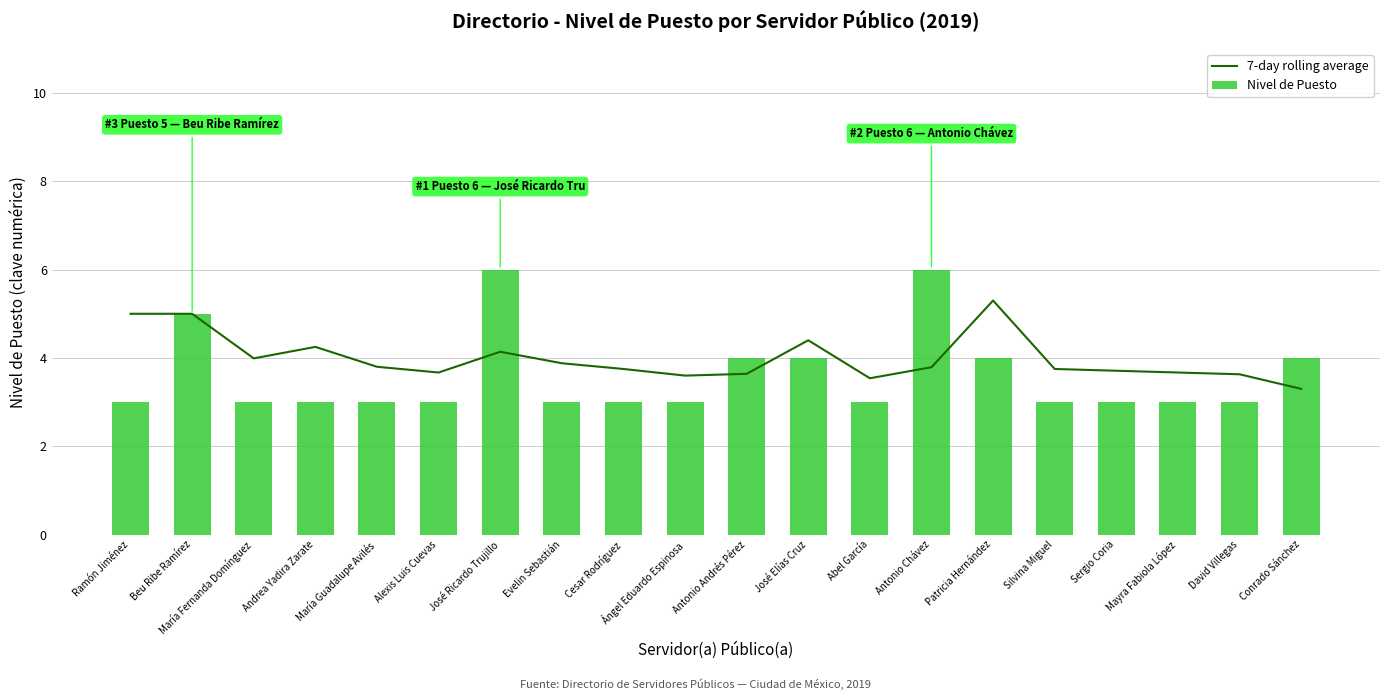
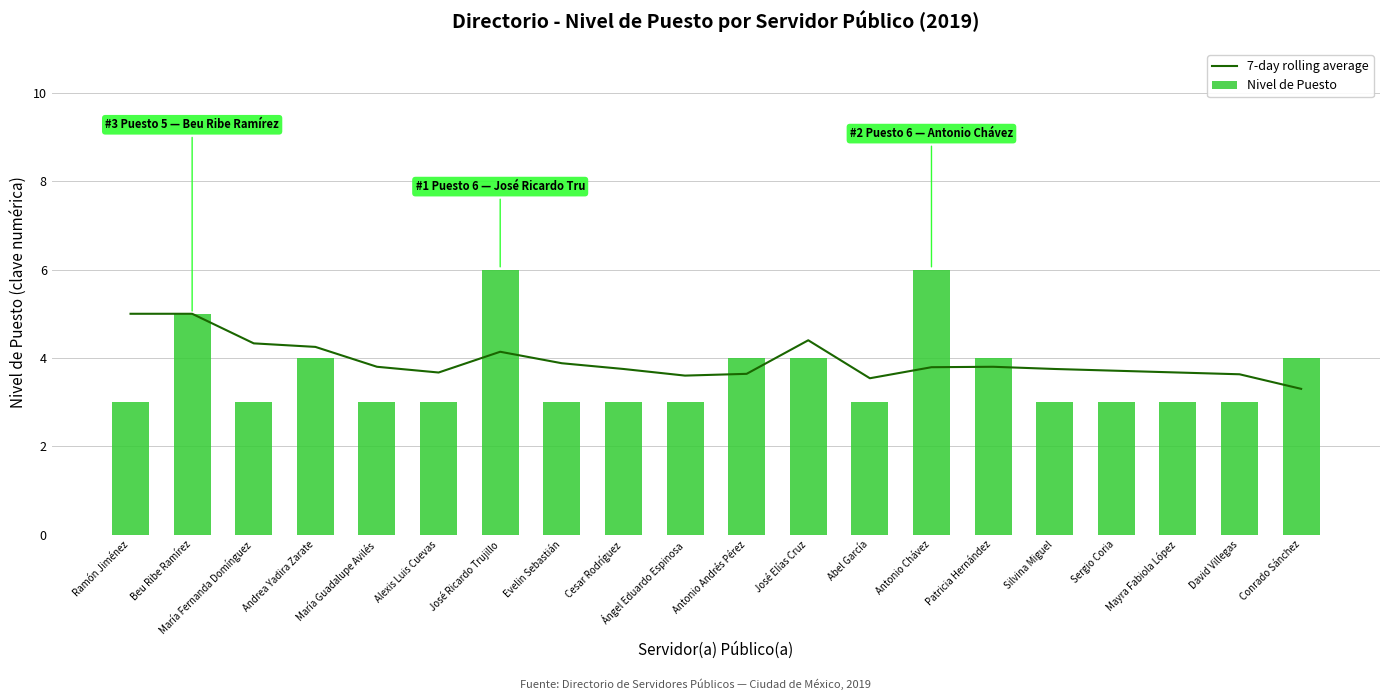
  {
    "Nivel de Puesto": {
      "Ramón Jiménez": 3,
      "María Fernanda Domínguez": 3,
-     "Andrea Yadira Zarate": 3,
+     "Andrea Yadira Zarate": 4,
      "María Guadalupe Avilés": 3,
      "Alexis Luis Cuevas": 3,
      "Evelin Sebastián": 3,
      "Cesar Rodríguez": 3,
      "Ángel Eduardo Espinosa": 3,
      "Antonio Andrés Pérez": 4,
      "José Elías Cruz": 4,
      "Abel García": 3,
      "Patricia Hernández": 4,
      "Silvina Miguel": 3,
      "Sergio Coria": 3,
      "Mayra Fabiola López": 3,
      "David Villegas": 3,
      "Conrado Sánchez": 4
    },
    "7-day rolling average": {
-     "María Fernanda Domínguez": 4.0,
+     "María Fernanda Domínguez": 4.3,
      "Andrea Yadira Zarate": 4.3,
      "María Guadalupe Avilés": 3.8,
      "Alexis Luis Cuevas": 3.7,
      "José Ricardo Trujillo": 4.1,
      "Evelin Sebastián": 3.9,
      "Cesar Rodríguez": 3.8,
      "Ángel Eduardo Espinosa": 3.6,
      "Antonio Andrés Pérez": 3.6,
      "José Elías Cruz": 4.4,
      "Abel García": 3.5,
      "Antonio Chávez": 3.8,
-     "Patricia Hernández": 5.3,
+     "Patricia Hernández": 3.8,
      "Silvina Miguel": 3.8,
      "Sergio Coria": 3.7,
      "Mayra Fabiola López": 3.7,
      "David Villegas": 3.6,
      "Conrado Sánchez": 3.3
    }
  }
